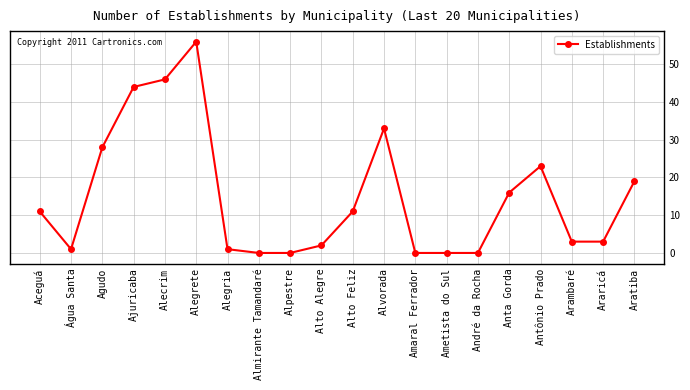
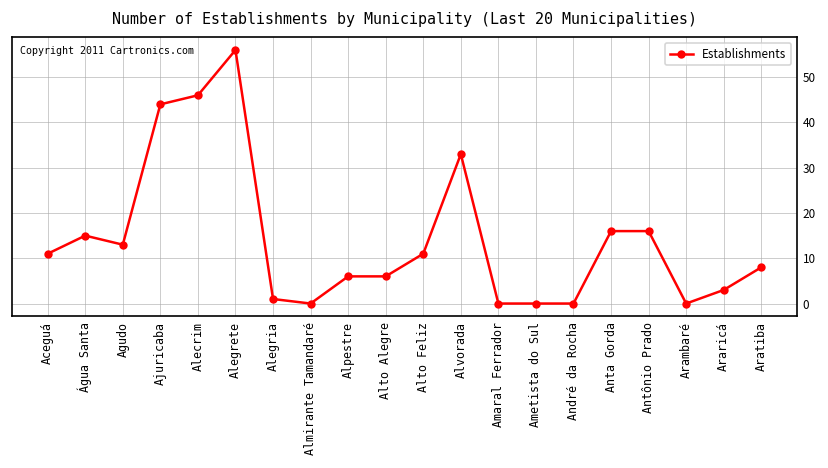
  {
    "Aceguá": 11,
-   "Água Santa": 1,
-   "Agudo": 28,
+   "Água Santa": 15,
+   "Agudo": 13,
    "Ajuricaba": 44,
    "Alecrim": 46,
    "Alegrete": 56,
    "Alegria": 1,
    "Almirante Tamandaré": 0,
-   "Alpestre": 0,
-   "Alto Alegre": 2,
+   "Alpestre": 6,
+   "Alto Alegre": 6,
    "Alto Feliz": 11,
    "Alvorada": 33,
    "Amaral Ferrador": 0,
    "Ametista do Sul": 0,
    "André da Rocha": 0,
    "Anta Gorda": 16,
-   "Antônio Prado": 23,
-   "Arambaré": 3,
+   "Antônio Prado": 16,
+   "Arambaré": 0,
    "Araricá": 3,
-   "Aratiba": 19
+   "Aratiba": 8
  }
